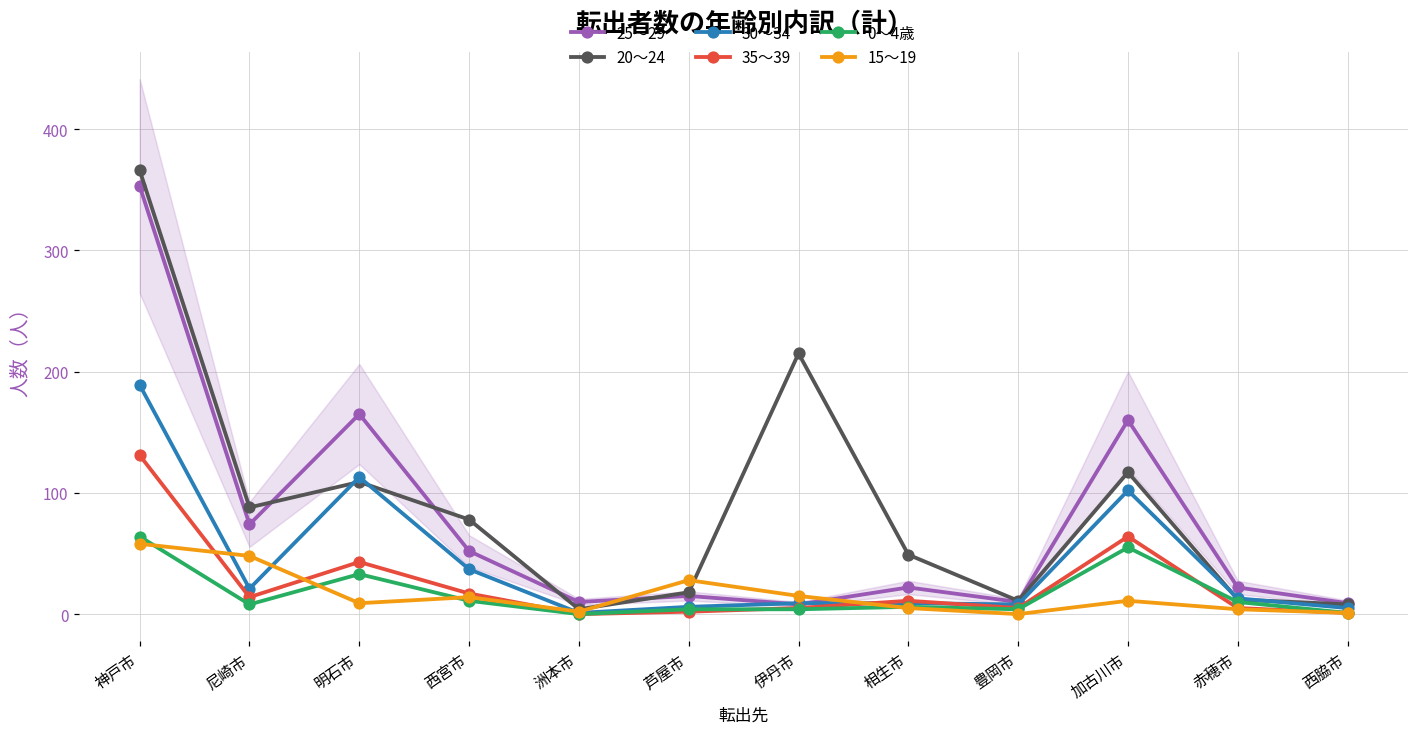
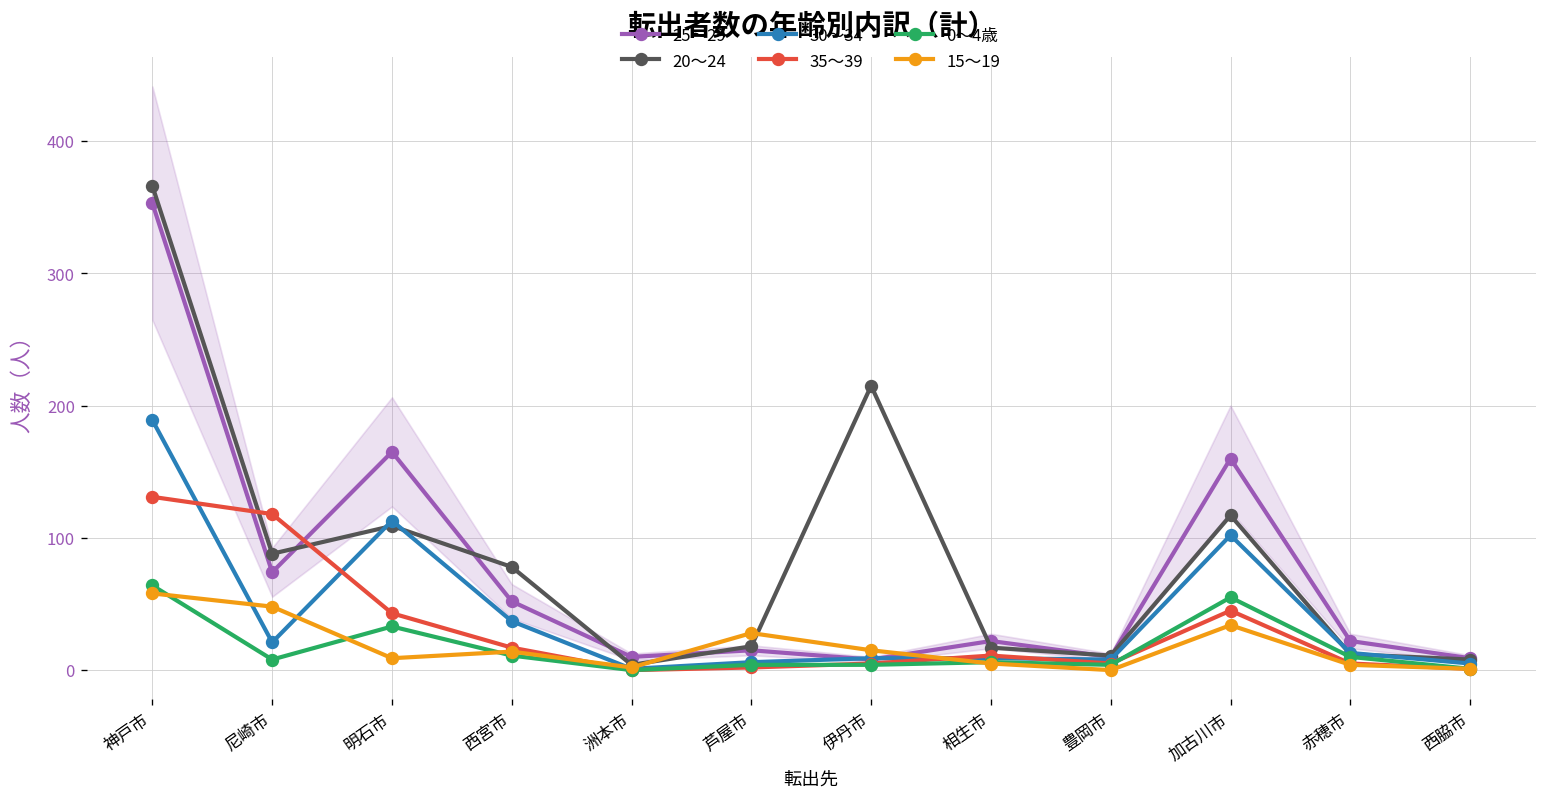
  {
    "20～24": {
      "神戸市": 366,
      "尼崎市": 88,
      "明石市": 109,
      "西宮市": 78,
      "伊丹市": 215,
-     "相生市": 49,
+     "相生市": 17,
      "加古川市": 117
    },
    "30～34": {
      "神戸市": 189,
      "尼崎市": 21,
      "明石市": 113,
      "西宮市": 37,
      "加古川市": 102,
      "西脇市": 5
    },
    "35～39": {
      "神戸市": 131,
-     "尼崎市": 14,
+     "尼崎市": 118,
      "明石市": 43,
      "西宮市": 17,
-     "加古川市": 64
+     "加古川市": 45
    },
    "0～4歳": {
      "神戸市": 64,
      "尼崎市": 8,
      "明石市": 33,
      "西宮市": 11,
      "加古川市": 55
    },
    "15～19": {
      "神戸市": 58,
      "尼崎市": 48,
      "明石市": 9,
      "西宮市": 14,
      "芦屋市": 28,
      "伊丹市": 15,
      "豊岡市": 0,
-     "加古川市": 11
+     "加古川市": 34
    }
  }
